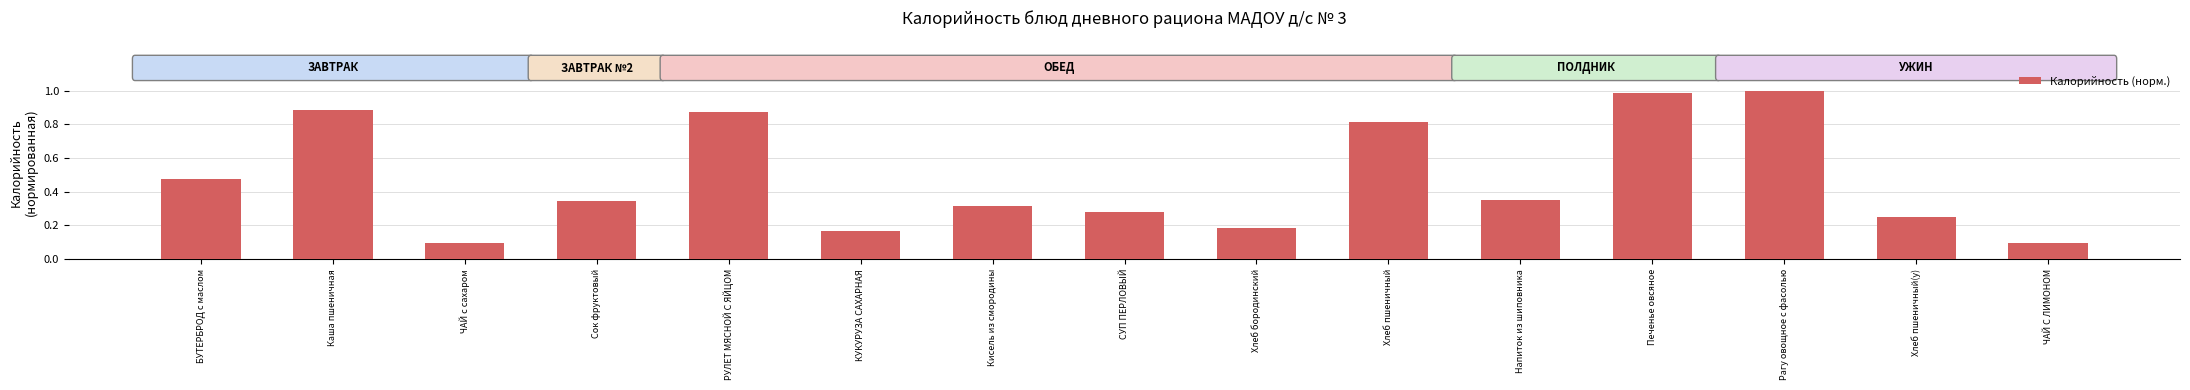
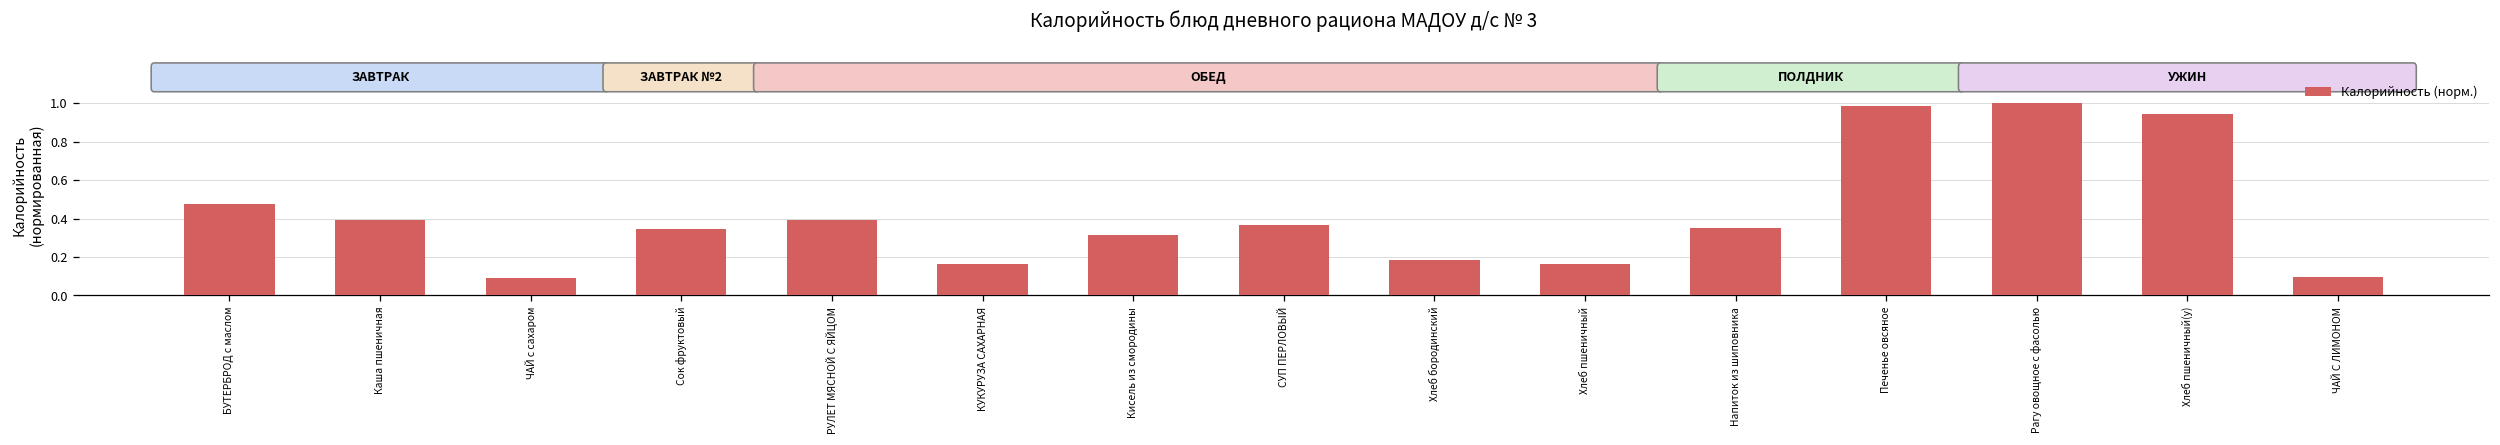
  {
    "БУТЕРБРОД с маслом": 0.48,
-   "Каша пшеничная": 0.88,
+   "Каша пшеничная": 0.39,
    "ЧАЙ с сахаром": 0.09,
    "Сок фруктовый": 0.34,
-   "РУЛЕТ МЯСНОЙ С ЯЙЦОМ": 0.87,
+   "РУЛЕТ МЯСНОЙ С ЯЙЦОМ": 0.40,
    "КУКУРУЗА САХАРНАЯ": 0.17,
    "Кисель из смородины": 0.32,
-   "СУП ПЕРЛОВЫЙ": 0.28,
+   "СУП ПЕРЛОВЫЙ": 0.36,
    "Хлеб бородинский": 0.18,
-   "Хлеб пшеничный": 0.81,
+   "Хлеб пшеничный": 0.17,
    "Напиток из шиповника": 0.35,
    "Печенье овсяное": 0.99,
    "Рагу овощное с фасолью": 1.00,
-   "Хлеб пшеничный(у)": 0.25,
+   "Хлеб пшеничный(у)": 0.95,
    "ЧАЙ С ЛИМОНОМ": 0.10
  }
